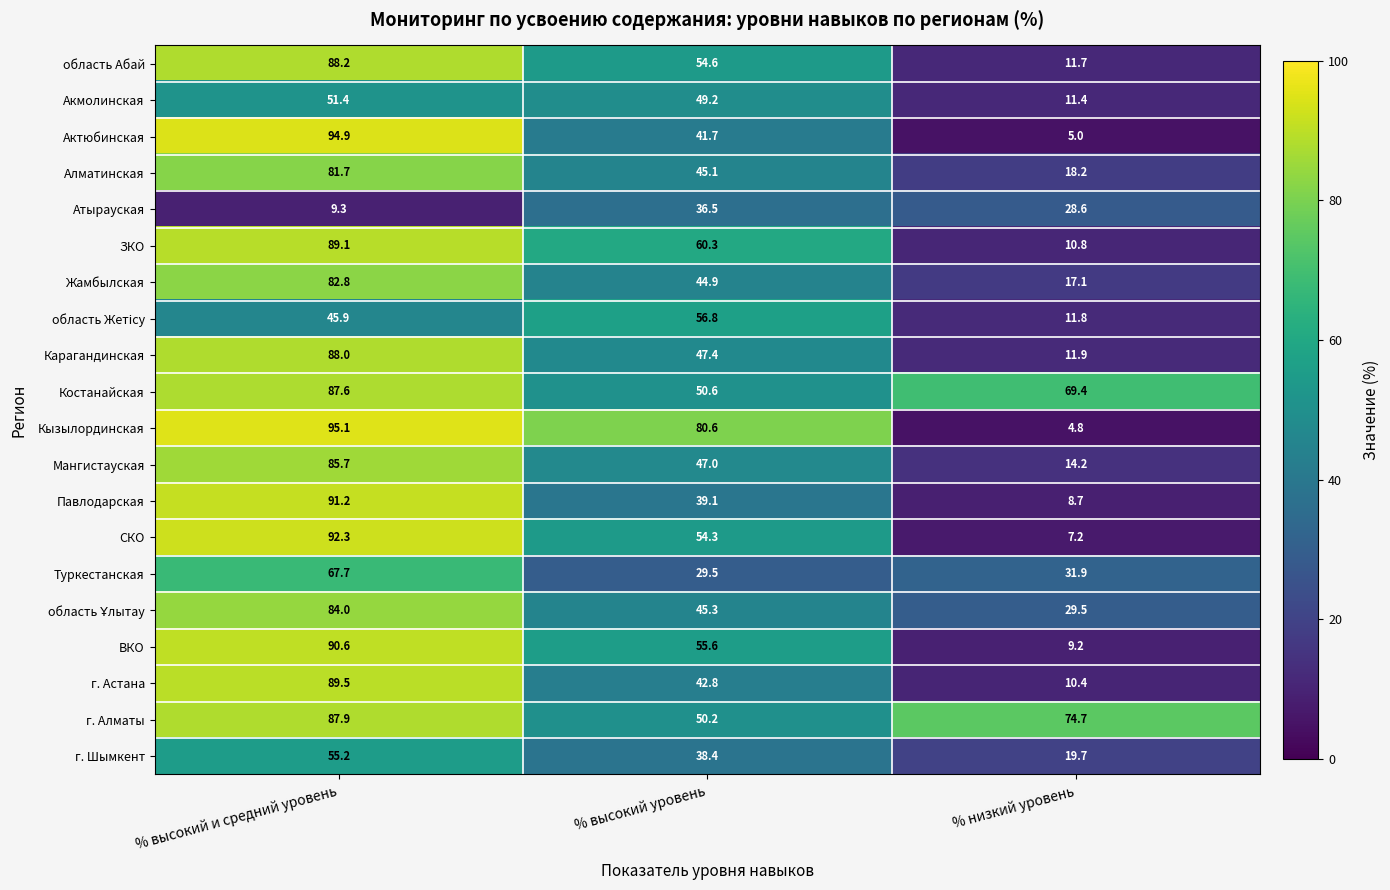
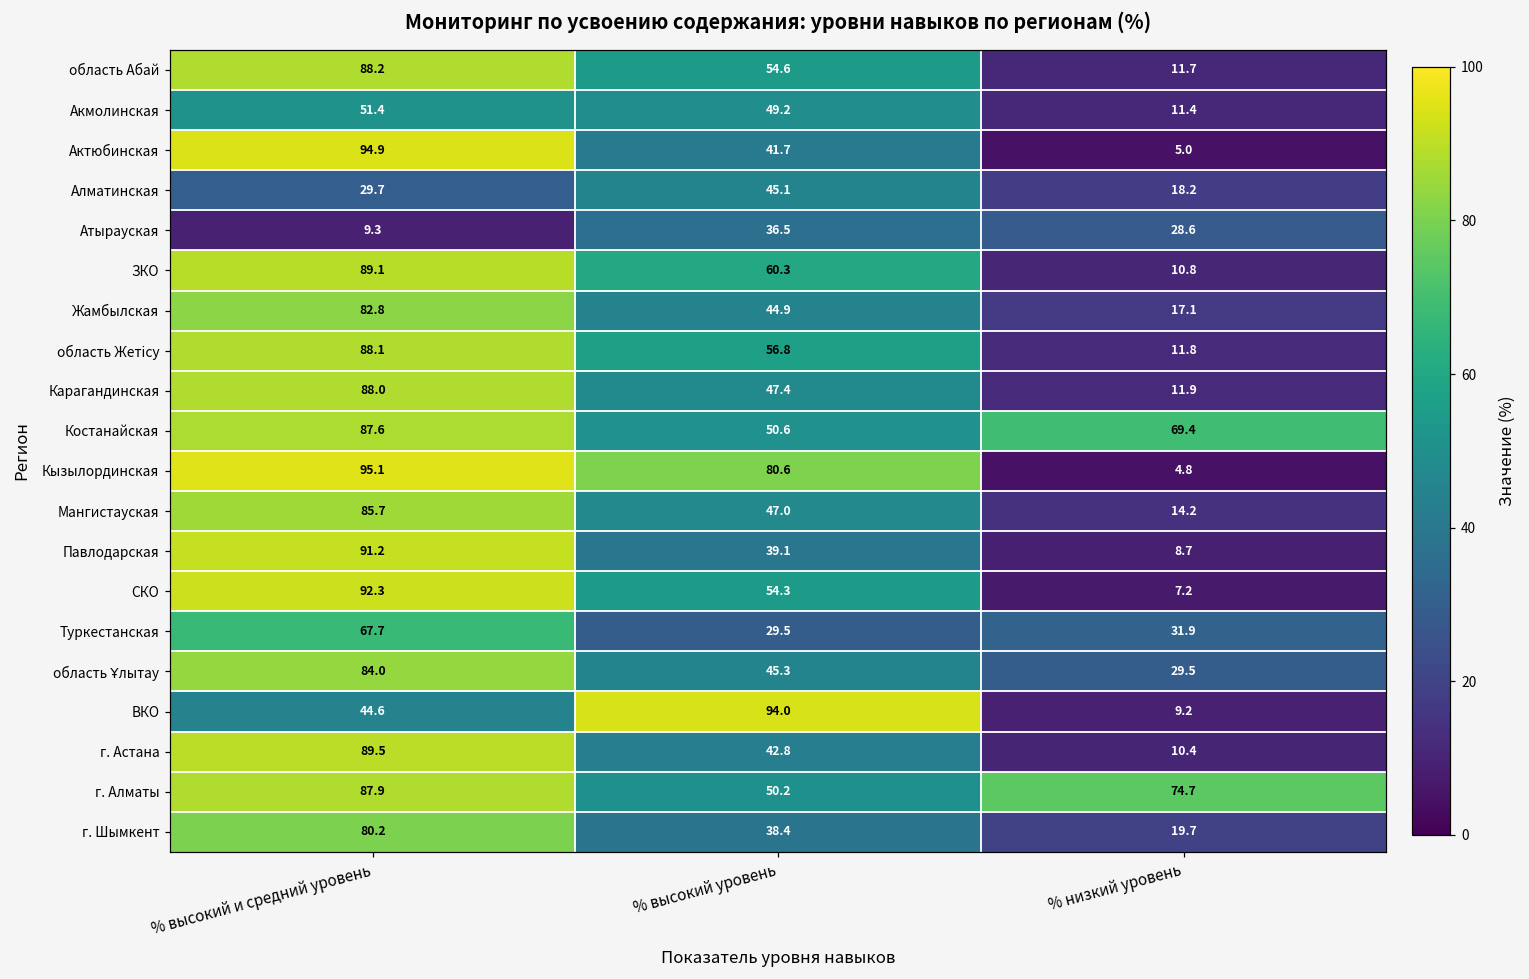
  {
    "область Абай": {
      "% высокий и средний уровень": 88.2,
      "% высокий уровень": 54.6,
      "% низкий уровень": 11.7
    },
    "Акмолинская": {
      "% высокий и средний уровень": 51.4,
      "% высокий уровень": 49.2,
      "% низкий уровень": 11.4
    },
    "Актюбинская": {
      "% высокий и средний уровень": 94.9,
      "% высокий уровень": 41.7,
      "% низкий уровень": 5.0
    },
    "Алматинская": {
-     "% высокий и средний уровень": 81.7,
+     "% высокий и средний уровень": 29.7,
      "% высокий уровень": 45.1,
      "% низкий уровень": 18.2
    },
    "Атырауская": {
      "% высокий и средний уровень": 9.3,
      "% высокий уровень": 36.5,
      "% низкий уровень": 28.6
    },
    "ЗКО": {
      "% высокий и средний уровень": 89.1,
      "% высокий уровень": 60.3,
      "% низкий уровень": 10.8
    },
    "Жамбылская": {
      "% высокий и средний уровень": 82.8,
      "% высокий уровень": 44.9,
      "% низкий уровень": 17.1
    },
    "область Жетісу": {
-     "% высокий и средний уровень": 45.9,
+     "% высокий и средний уровень": 88.1,
      "% высокий уровень": 56.8,
      "% низкий уровень": 11.8
    },
    "Карагандинская": {
      "% высокий и средний уровень": 88.0,
      "% высокий уровень": 47.4,
      "% низкий уровень": 11.9
    },
    "Костанайская": {
      "% высокий и средний уровень": 87.6,
      "% высокий уровень": 50.6,
      "% низкий уровень": 69.4
    },
    "Кызылординская": {
      "% высокий и средний уровень": 95.1,
      "% высокий уровень": 80.6,
      "% низкий уровень": 4.8
    },
    "Мангистауская": {
      "% высокий и средний уровень": 85.7,
      "% высокий уровень": 47.0,
      "% низкий уровень": 14.2
    },
    "Павлодарская": {
      "% высокий и средний уровень": 91.2,
      "% высокий уровень": 39.1,
      "% низкий уровень": 8.7
    },
    "СКО": {
      "% высокий и средний уровень": 92.3,
      "% высокий уровень": 54.3,
      "% низкий уровень": 7.2
    },
    "Туркестанская": {
      "% высокий и средний уровень": 67.7,
      "% высокий уровень": 29.5,
      "% низкий уровень": 31.9
    },
    "область Ұлытау": {
      "% высокий и средний уровень": 84.0,
      "% высокий уровень": 45.3,
      "% низкий уровень": 29.5
    },
    "ВКО": {
-     "% высокий и средний уровень": 90.6,
-     "% высокий уровень": 55.6,
+     "% высокий и средний уровень": 44.6,
+     "% высокий уровень": 94.0,
      "% низкий уровень": 9.2
    },
    "г. Астана": {
      "% высокий и средний уровень": 89.5,
      "% высокий уровень": 42.8,
      "% низкий уровень": 10.4
    },
    "г. Алматы": {
      "% высокий и средний уровень": 87.9,
      "% высокий уровень": 50.2,
      "% низкий уровень": 74.7
    },
    "г. Шымкент": {
-     "% высокий и средний уровень": 55.2,
+     "% высокий и средний уровень": 80.2,
      "% высокий уровень": 38.4,
      "% низкий уровень": 19.7
    }
  }
